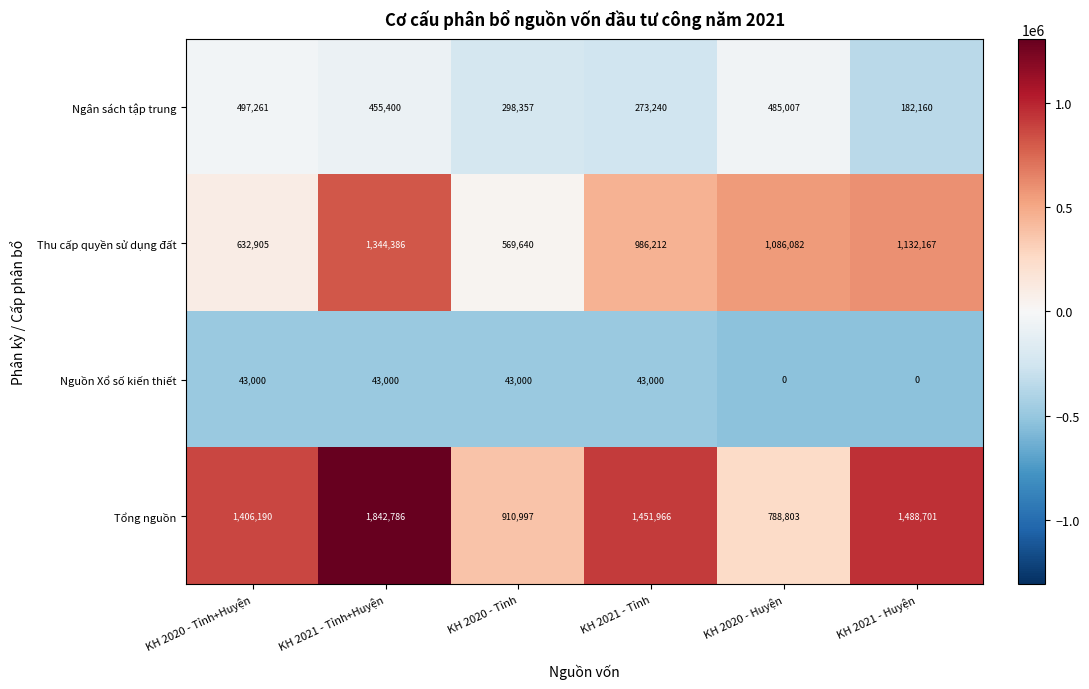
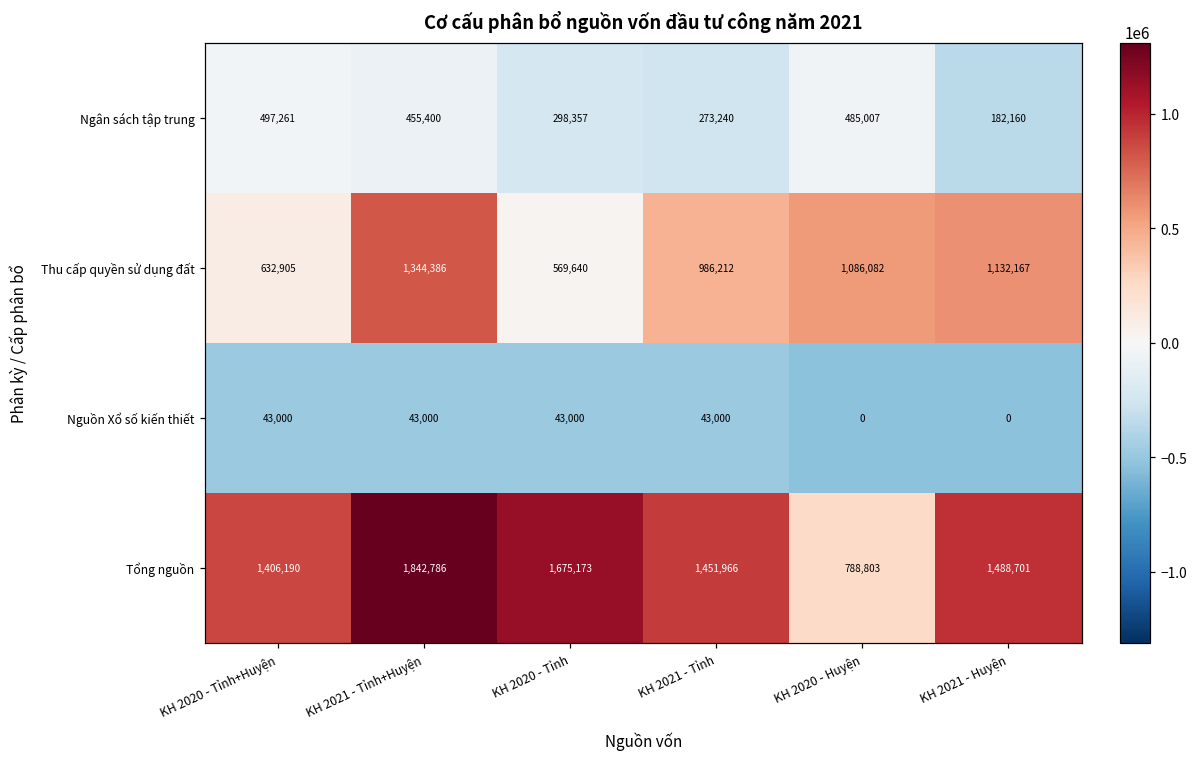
  {
    "Ngân sách tập trung": {
      "KH 2020 - Tỉnh+Huyện": "497,261",
      "KH 2021 - Tỉnh+Huyện": "455,400",
      "KH 2020 - Tỉnh": "298,357",
      "KH 2021 - Tỉnh": "273,240",
      "KH 2020 - Huyện": "485,007",
      "KH 2021 - Huyện": "182,160"
    },
    "Thu cấp quyền sử dụng đất": {
      "KH 2020 - Tỉnh+Huyện": "632,905",
      "KH 2021 - Tỉnh+Huyện": "1,344,386",
      "KH 2020 - Tỉnh": "569,640",
      "KH 2021 - Tỉnh": "986,212",
      "KH 2020 - Huyện": "1,086,082",
      "KH 2021 - Huyện": "1,132,167"
    },
    "Nguồn Xổ số kiến thiết": {
      "KH 2020 - Tỉnh+Huyện": "43,000",
      "KH 2021 - Tỉnh+Huyện": "43,000",
      "KH 2020 - Tỉnh": "43,000",
      "KH 2021 - Tỉnh": "43,000",
      "KH 2020 - Huyện": "0",
      "KH 2021 - Huyện": "0"
    },
    "Tổng nguồn": {
      "KH 2020 - Tỉnh+Huyện": "1,406,190",
      "KH 2021 - Tỉnh+Huyện": "1,842,786",
-     "KH 2020 - Tỉnh": "910,997",
+     "KH 2020 - Tỉnh": "1,675,173",
      "KH 2021 - Tỉnh": "1,451,966",
      "KH 2020 - Huyện": "788,803",
      "KH 2021 - Huyện": "1,488,701"
    }
  }
